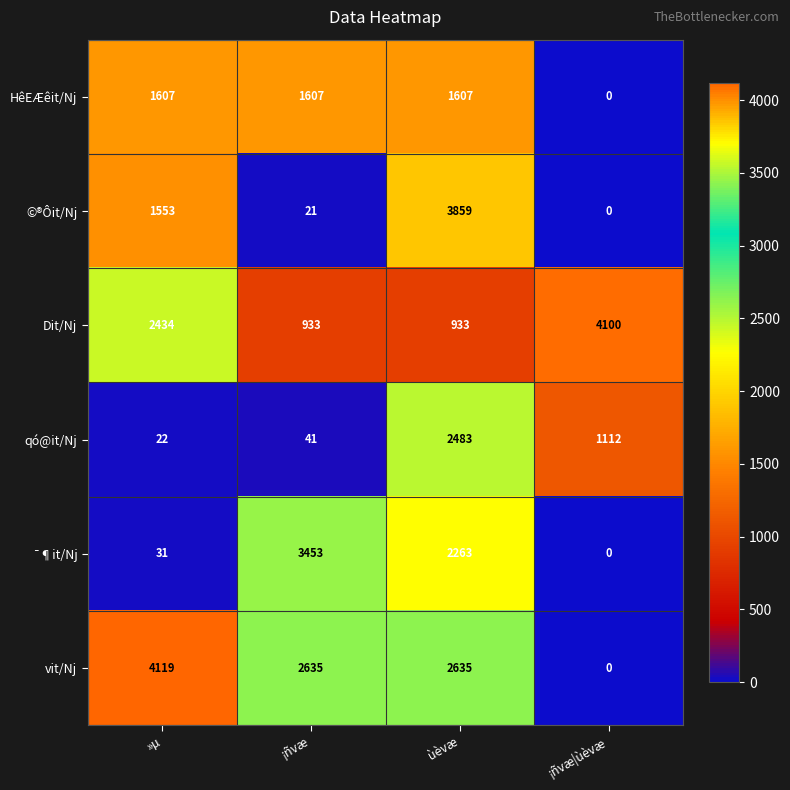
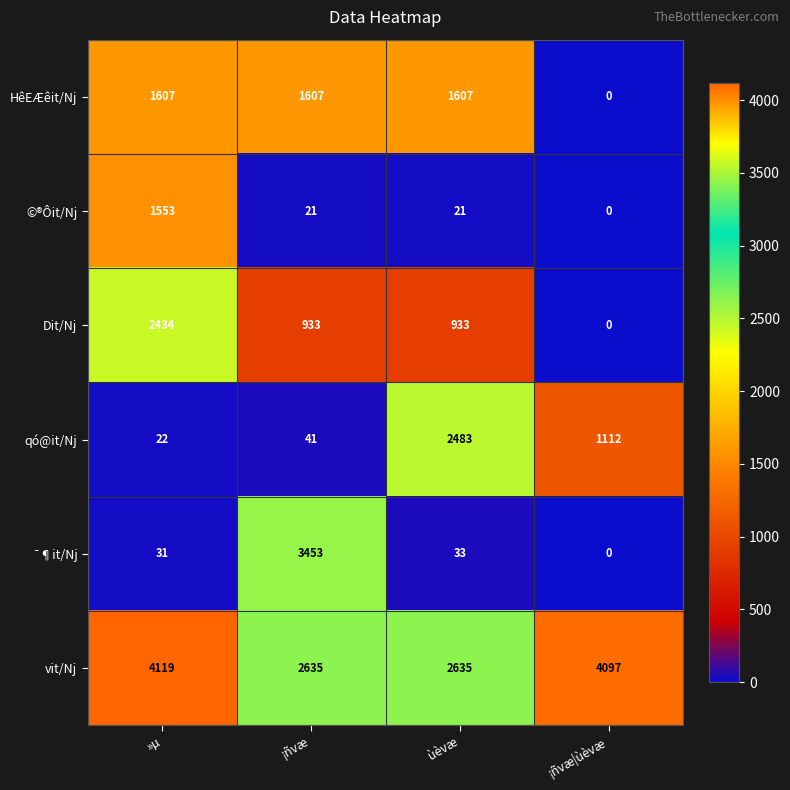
  {
    "HêEÆêit/Nj": {
      "»µ": 1607,
      "¡ñvæ": 1607,
      "ùèvæ": 1607,
      "¡ñvæ|ùèvæ": 0
    },
    "©®Ôit/Nj": {
      "»µ": 1553,
      "¡ñvæ": 21,
-     "ùèvæ": 3859,
+     "ùèvæ": 21,
      "¡ñvæ|ùèvæ": 0
    },
    "Dit/Nj": {
      "»µ": 2434,
      "¡ñvæ": 933,
      "ùèvæ": 933,
-     "¡ñvæ|ùèvæ": 4100
+     "¡ñvæ|ùèvæ": 0
    },
    "qó@it/Nj": {
      "»µ": 22,
      "¡ñvæ": 41,
      "ùèvæ": 2483,
      "¡ñvæ|ùèvæ": 1112
    },
    "¯¶it/Nj": {
      "»µ": 31,
      "¡ñvæ": 3453,
-     "ùèvæ": 2263,
+     "ùèvæ": 33,
      "¡ñvæ|ùèvæ": 0
    },
    "vit/Nj": {
      "»µ": 4119,
      "¡ñvæ": 2635,
      "ùèvæ": 2635,
-     "¡ñvæ|ùèvæ": 0
+     "¡ñvæ|ùèvæ": 4097
    }
  }
